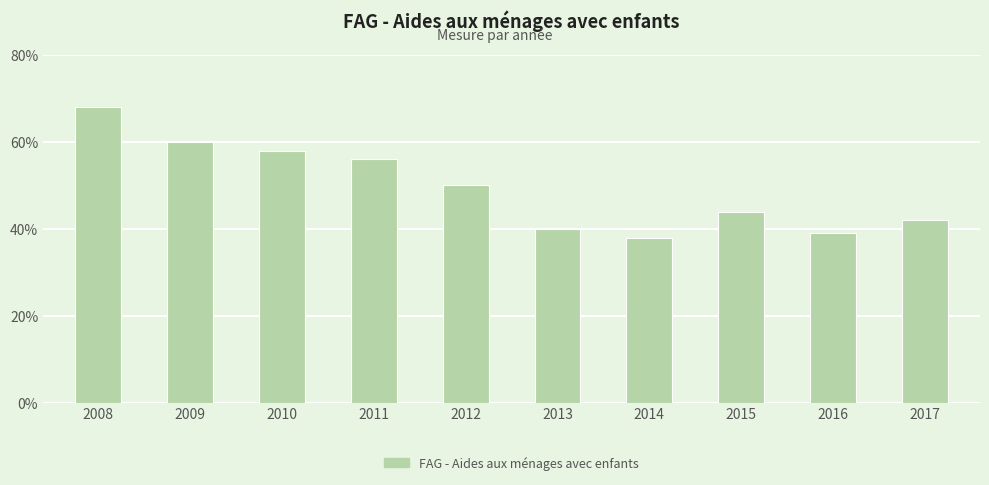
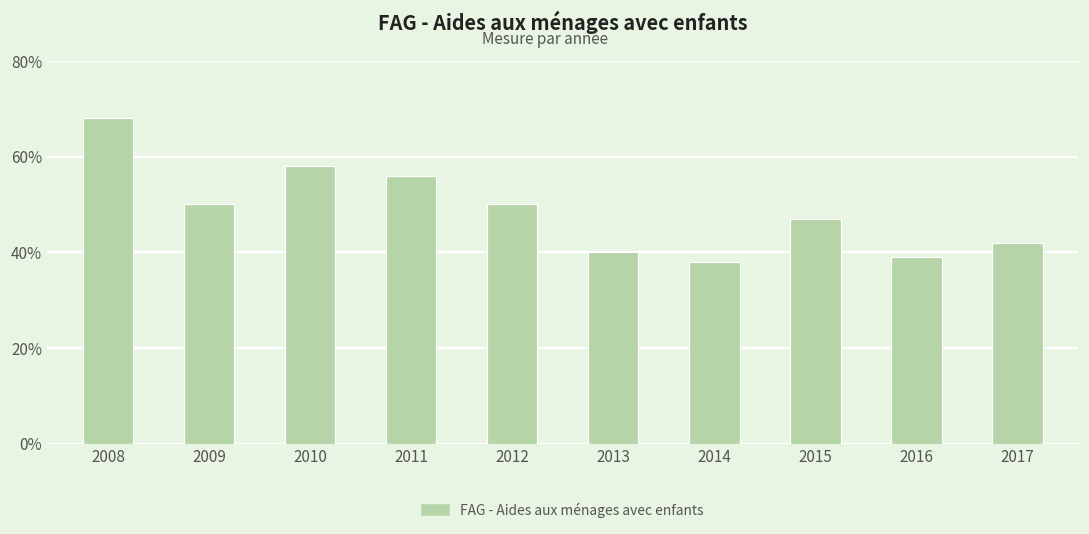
  {
    "2008": "68%",
-   "2009": "60%",
+   "2009": "50%",
    "2010": "58%",
    "2011": "56%",
    "2012": "50%",
    "2013": "40%",
    "2014": "38%",
-   "2015": "44%",
+   "2015": "47%",
    "2016": "39%",
    "2017": "42%"
  }
